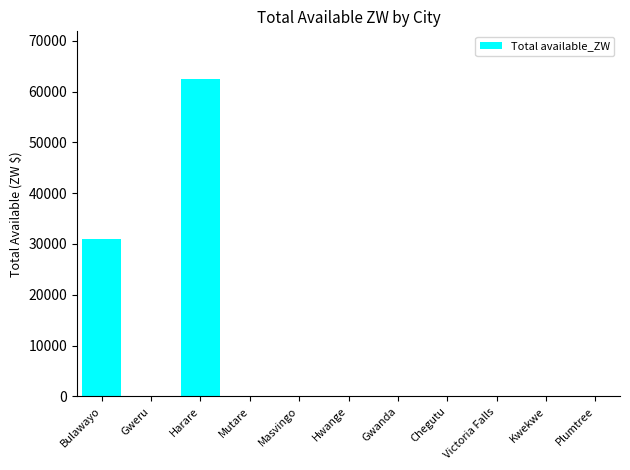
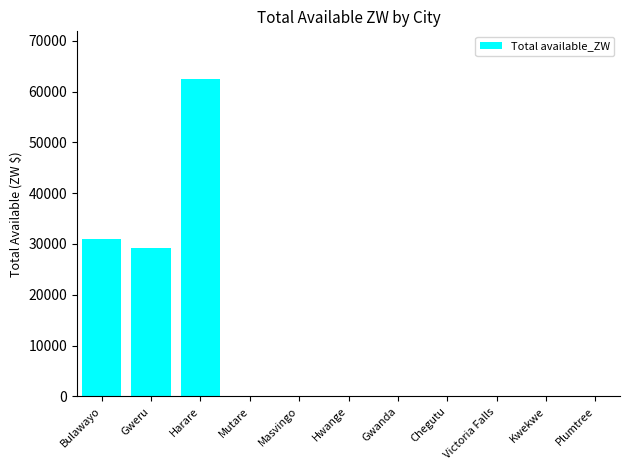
  {
    "Bulawayo": 31000,
-   "Gweru": 0,
+   "Gweru": 29000,
    "Harare": 62000,
    "Mutare": 0,
    "Hwange": 0,
    "Gwanda": 0,
    "Chegutu": 0,
    "Victoria Falls": 0,
    "Kwekwe": 0,
    "Plumtree": 0
  }
